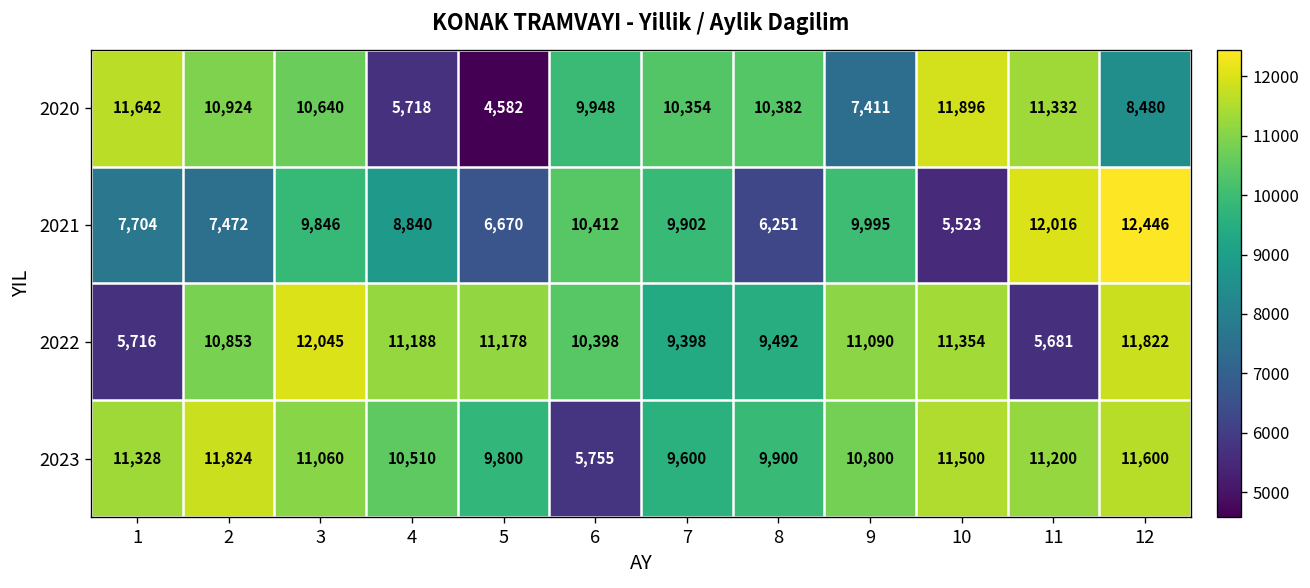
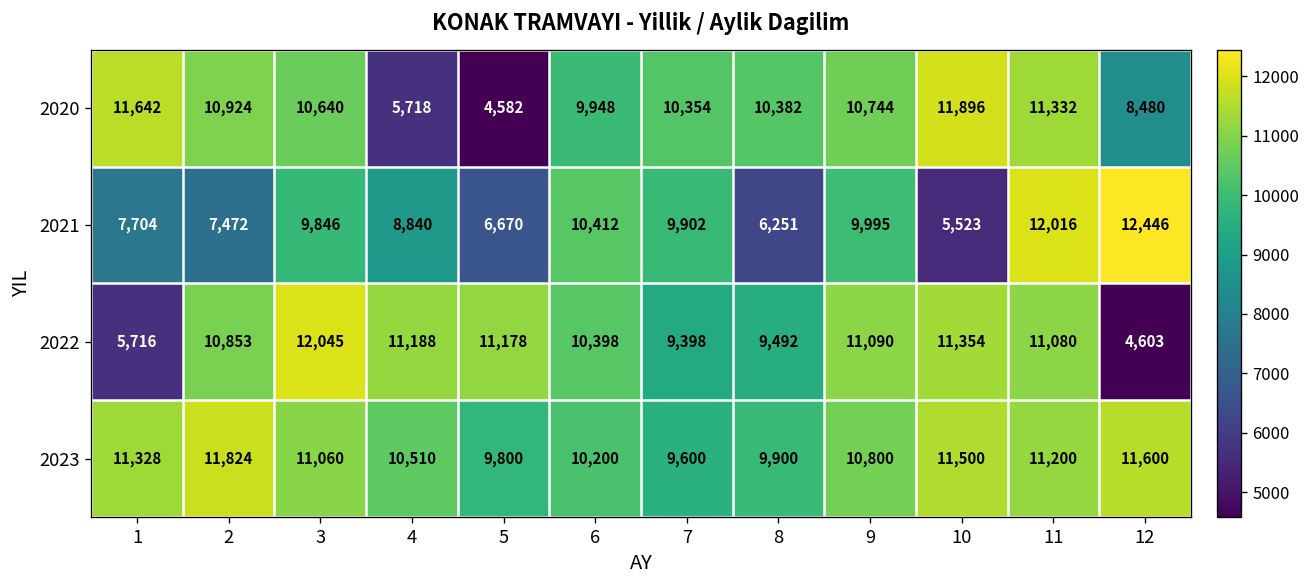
  {
    "2020": {
      "1": "11,642",
      "2": "10,924",
      "3": "10,640",
      "4": "5,718",
      "5": "4,582",
      "6": "9,948",
      "7": "10,354",
      "8": "10,382",
-     "9": "7,411",
+     "9": "10,744",
      "10": "11,896",
      "11": "11,332",
      "12": "8,480"
    },
    "2021": {
      "1": "7,704",
      "2": "7,472",
      "3": "9,846",
      "4": "8,840",
      "5": "6,670",
      "6": "10,412",
      "7": "9,902",
      "8": "6,251",
      "9": "9,995",
      "10": "5,523",
      "11": "12,016",
      "12": "12,446"
    },
    "2022": {
      "1": "5,716",
      "2": "10,853",
      "3": "12,045",
      "4": "11,188",
      "5": "11,178",
      "6": "10,398",
      "7": "9,398",
      "8": "9,492",
      "9": "11,090",
      "10": "11,354",
-     "11": "5,681",
-     "12": "11,822"
+     "11": "11,080",
+     "12": "4,603"
    },
    "2023": {
      "1": "11,328",
      "2": "11,824",
      "3": "11,060",
      "4": "10,510",
      "5": "9,800",
-     "6": "5,755",
+     "6": "10,200",
      "7": "9,600",
      "8": "9,900",
      "9": "10,800",
      "10": "11,500",
      "11": "11,200",
      "12": "11,600"
    }
  }
